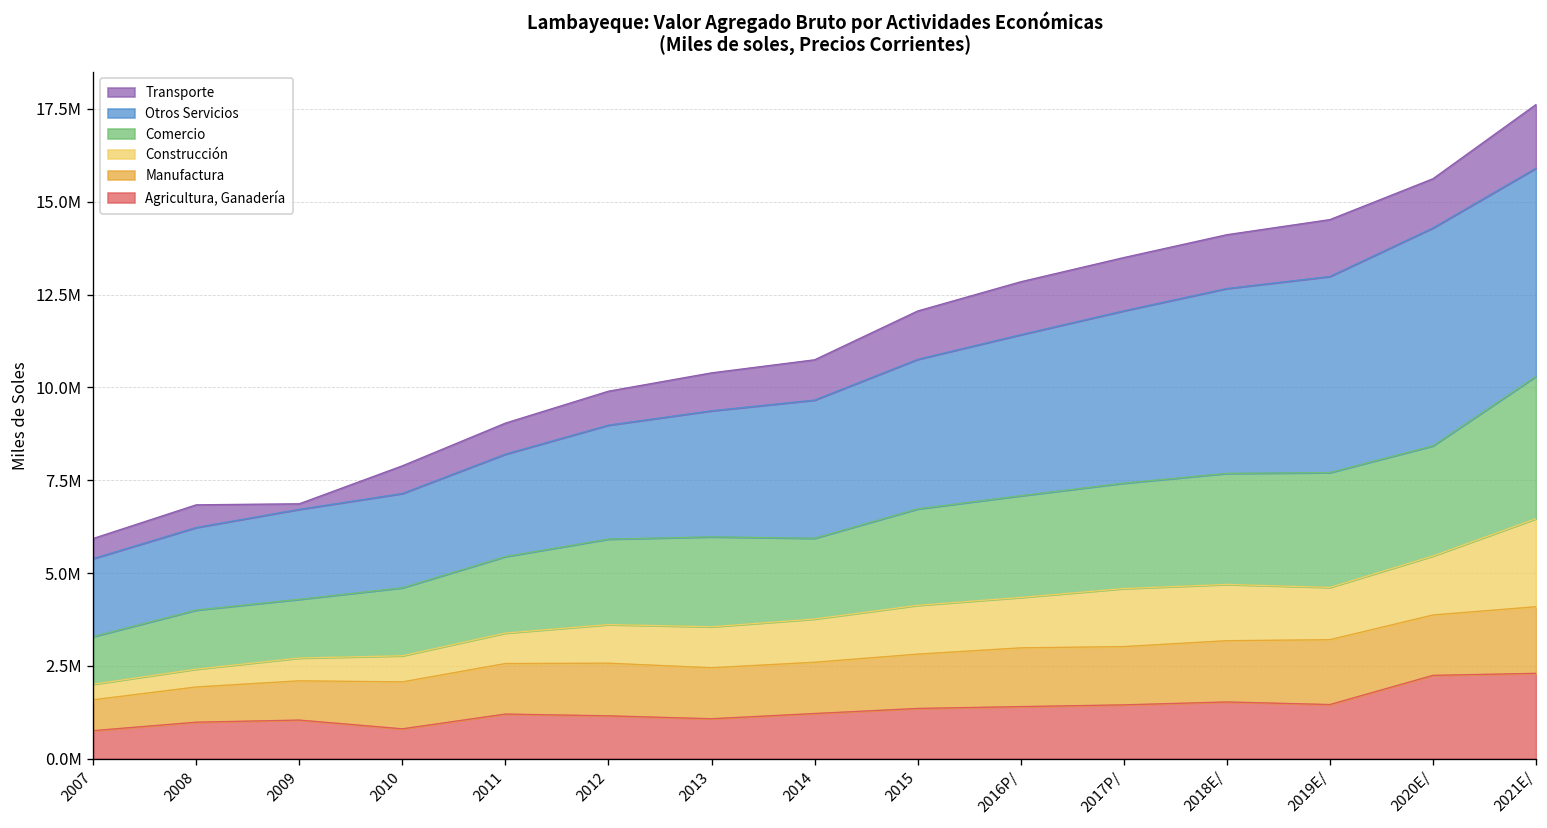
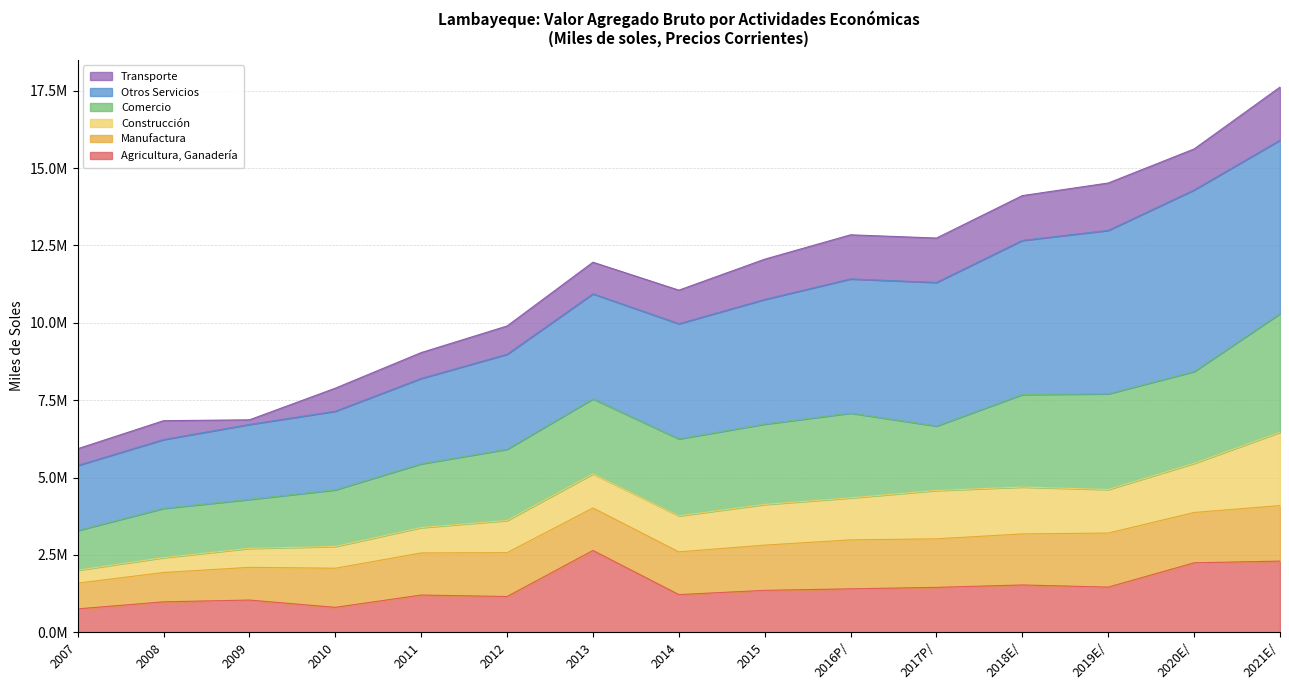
  {
    "Agricultura, Ganadería": {
      "2007": 800000,
      "2008": 1000000,
      "2009": 1000000,
      "2010": 800000,
      "2011": 1200000,
      "2012": 1200000,
-     "2013": 1100000,
+     "2013": 2600000,
      "2014": 1200000,
      "2015": 1400000,
      "2016P/": 1400000,
      "2017P/": 1500000,
      "2018E/": 1500000,
      "2019E/": 1500000,
      "2020E/": 2200000,
      "2021E/": 2300000
    },
    "Comercio": {
      "2007": 1300000,
      "2008": 1600000,
      "2009": 1600000,
      "2010": 1800000,
      "2011": 2100000,
      "2012": 2300000,
      "2013": 2400000,
-     "2014": 2200000,
+     "2014": 2500000,
      "2015": 2600000,
      "2016P/": 2700000,
-     "2017P/": 2800000,
+     "2017P/": 2100000,
      "2018E/": 3000000,
      "2019E/": 3100000,
      "2020E/": 3000000,
      "2021E/": 3800000
    },
    "Otros Servicios": {
      "2007": 2100000,
      "2008": 2200000,
      "2009": 2400000,
      "2010": 2500000,
      "2011": 2800000,
      "2012": 3100000,
      "2013": 3400000,
      "2014": 3700000,
      "2015": 4000000,
      "2016P/": 4300000,
      "2017P/": 4600000,
      "2018E/": 5000000,
      "2019E/": 5300000,
      "2020E/": 5900000,
      "2021E/": 5600000
    },
    "Transporte": {
      "2007": 500000,
      "2008": 600000,
      "2009": 100000,
      "2010": 700000,
      "2011": 800000,
      "2012": 900000,
      "2013": 1000000,
      "2014": 1100000,
      "2015": 1300000,
      "2016P/": 1400000,
      "2017P/": 1400000,
      "2018E/": 1400000,
      "2019E/": 1500000,
      "2020E/": 1300000,
      "2021E/": 1700000
    }
  }
